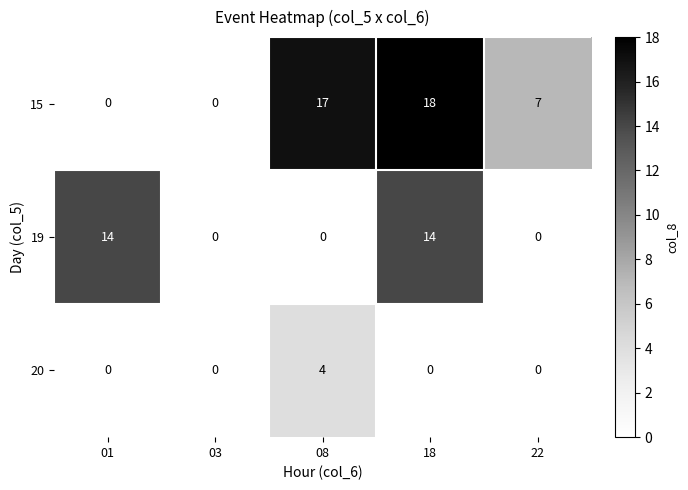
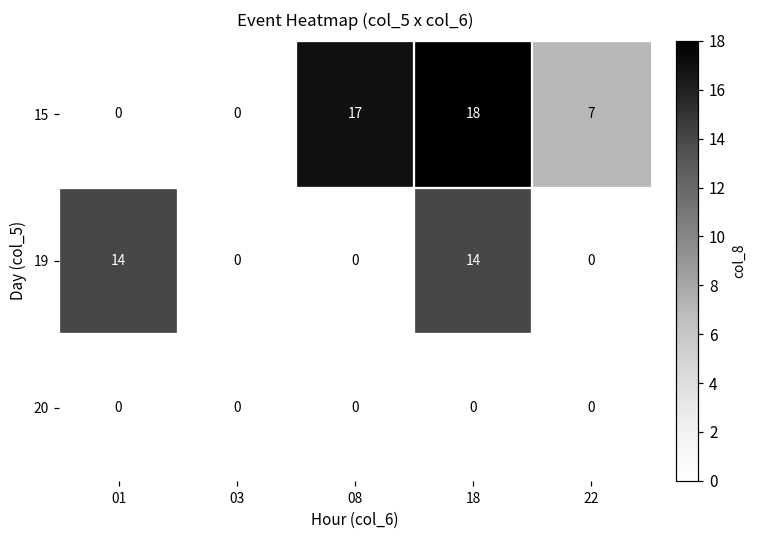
  {
    "15": {
      "01": 0,
      "03": 0,
      "08": 17,
      "18": 18,
      "22": 7
    },
    "19": {
      "01": 14,
      "03": 0,
      "08": 0,
      "18": 14,
      "22": 0
    },
    "20": {
      "01": 0,
      "03": 0,
-     "08": 4,
+     "08": 0,
      "18": 0,
      "22": 0
    }
  }
